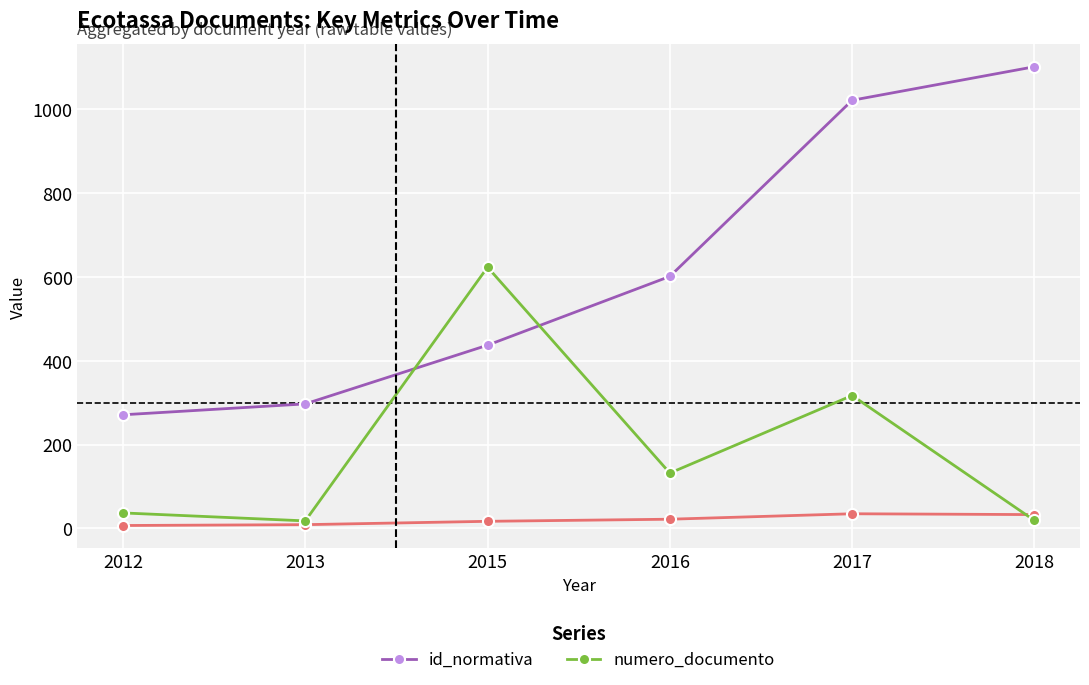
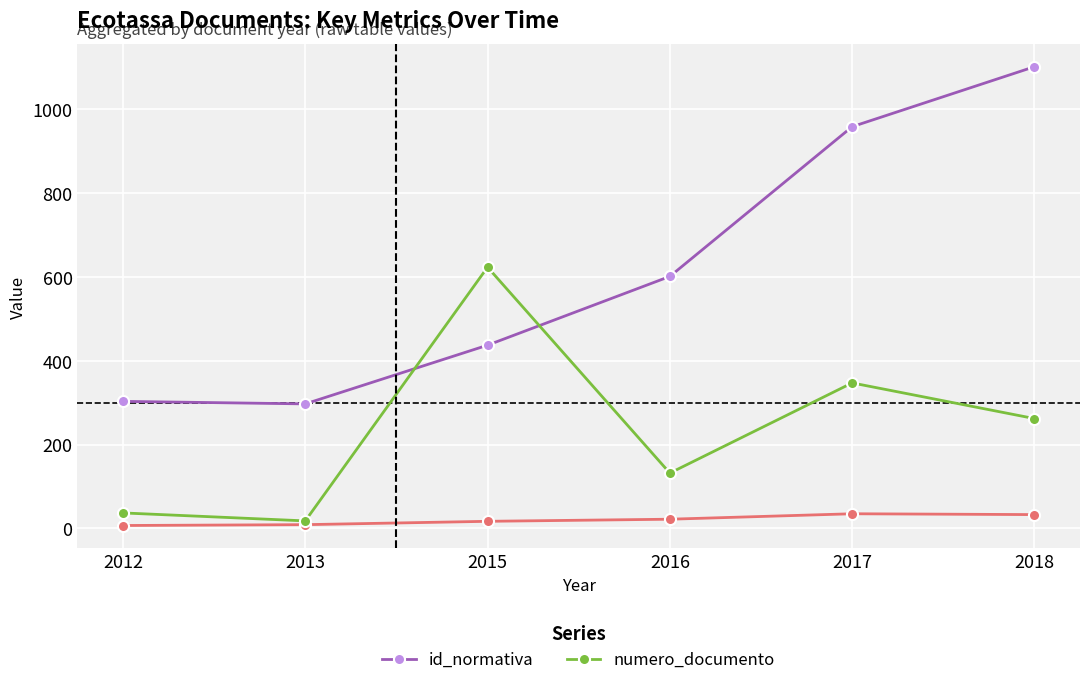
  {
    "id_normativa": {
-     "2012": 270,
+     "2012": 300,
      "2013": 300,
      "2015": 440,
      "2016": 600,
-     "2017": 1020,
+     "2017": 960,
      "2018": 1100
    },
    "numero_documento": {
      "2012": 40,
      "2013": 20,
      "2015": 620,
      "2016": 130,
-     "2017": 320,
-     "2018": 20
+     "2017": 350,
+     "2018": 260
    }
  }
